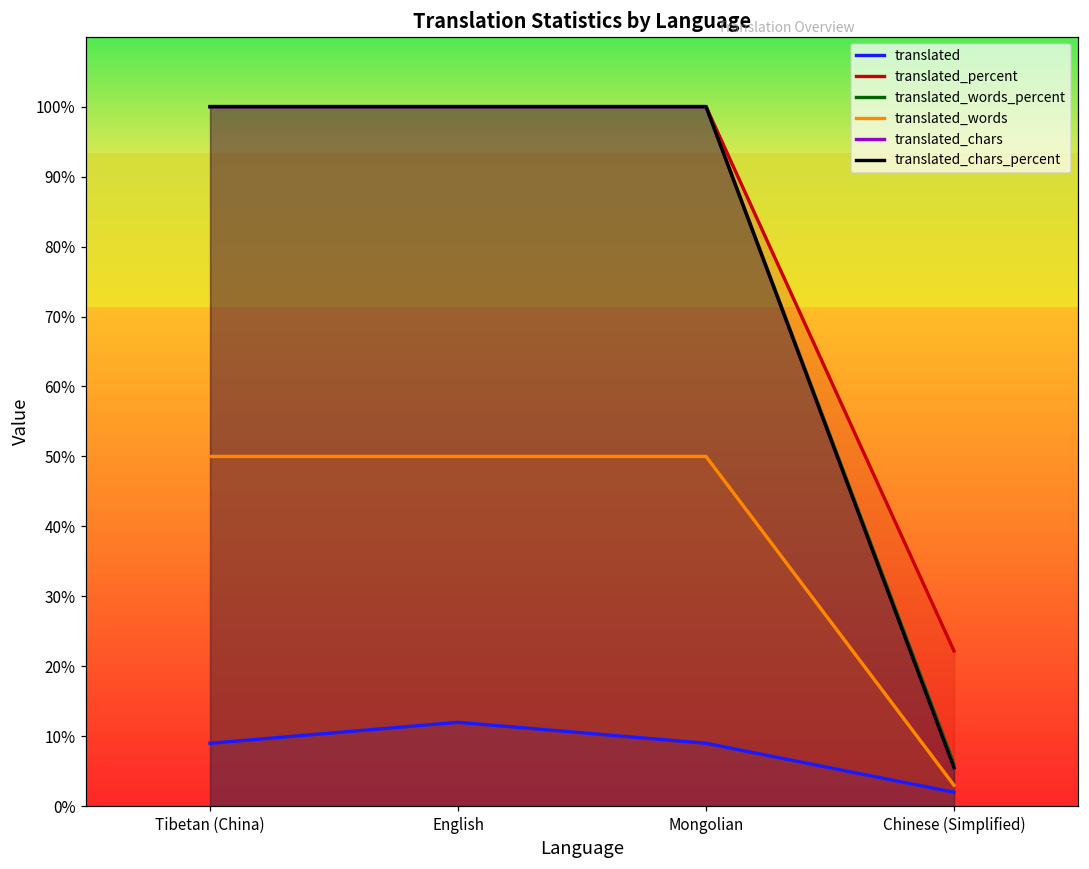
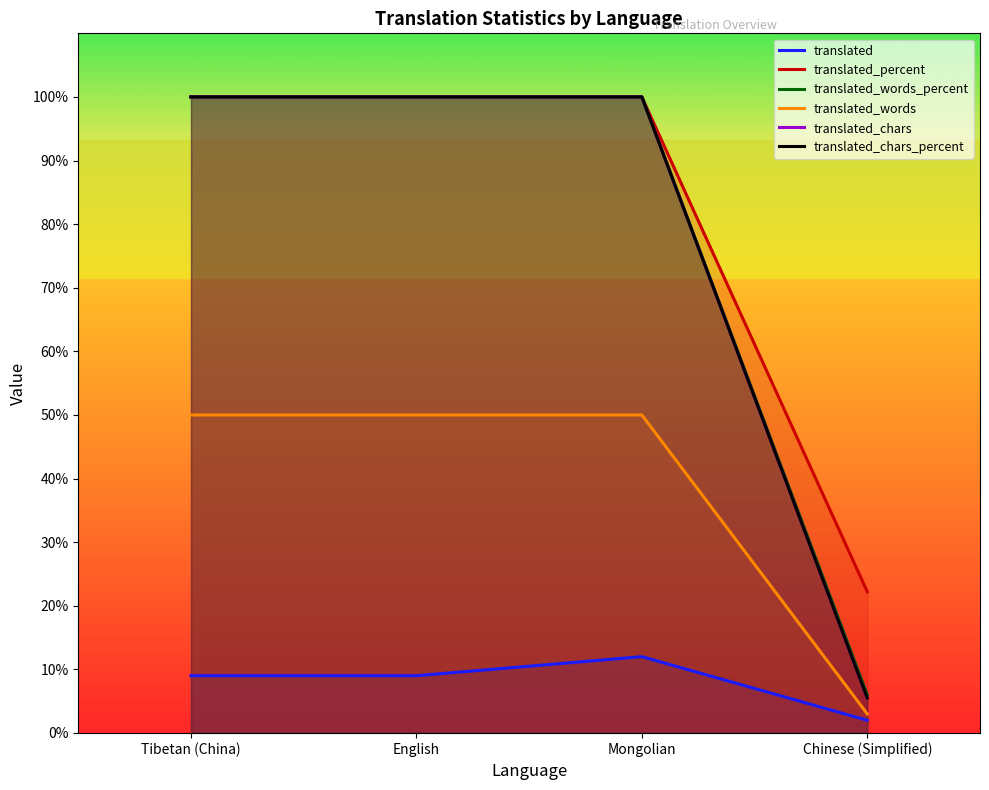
  {
    "translated": {
      "Tibetan (China)": "9%",
-     "English": "12%",
-     "Mongolian": "9%",
+     "English": "9%",
+     "Mongolian": "12%",
      "Chinese (Simplified)": "2%"
    },
    "translated_percent": {
      "Chinese (Simplified)": "22%"
    },
    "translated_words_percent": {
      "Chinese (Simplified)": "6%"
    },
    "translated_words": {
      "Tibetan (China)": "50%",
      "English": "50%",
      "Mongolian": "50%",
      "Chinese (Simplified)": "3%"
    },
    "translated_chars_percent": {
      "Chinese (Simplified)": "6%"
    }
  }
